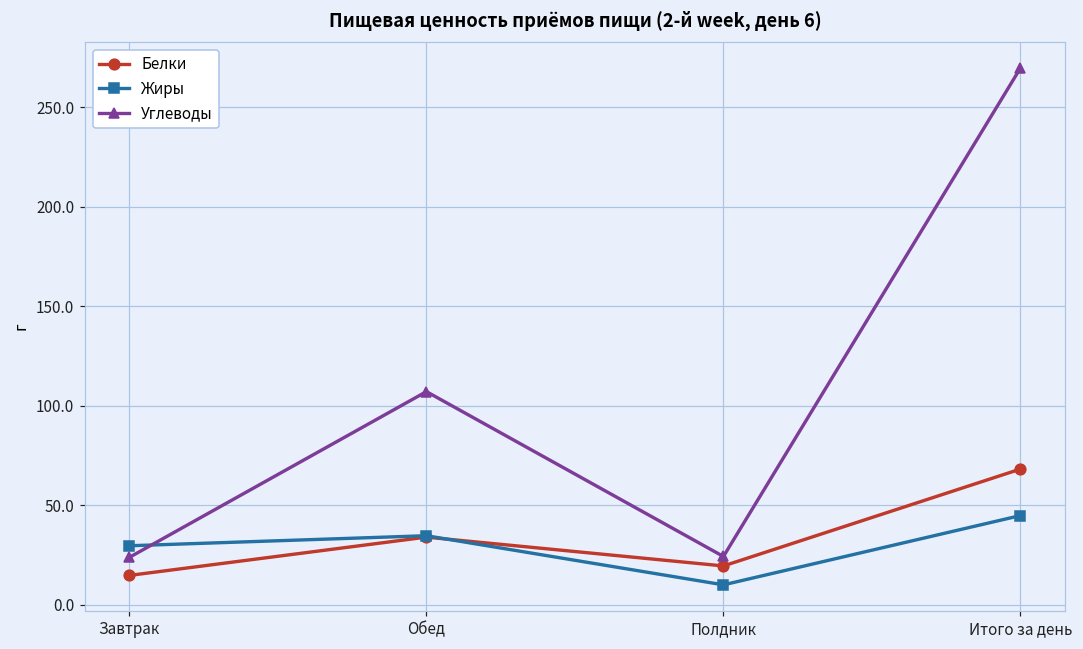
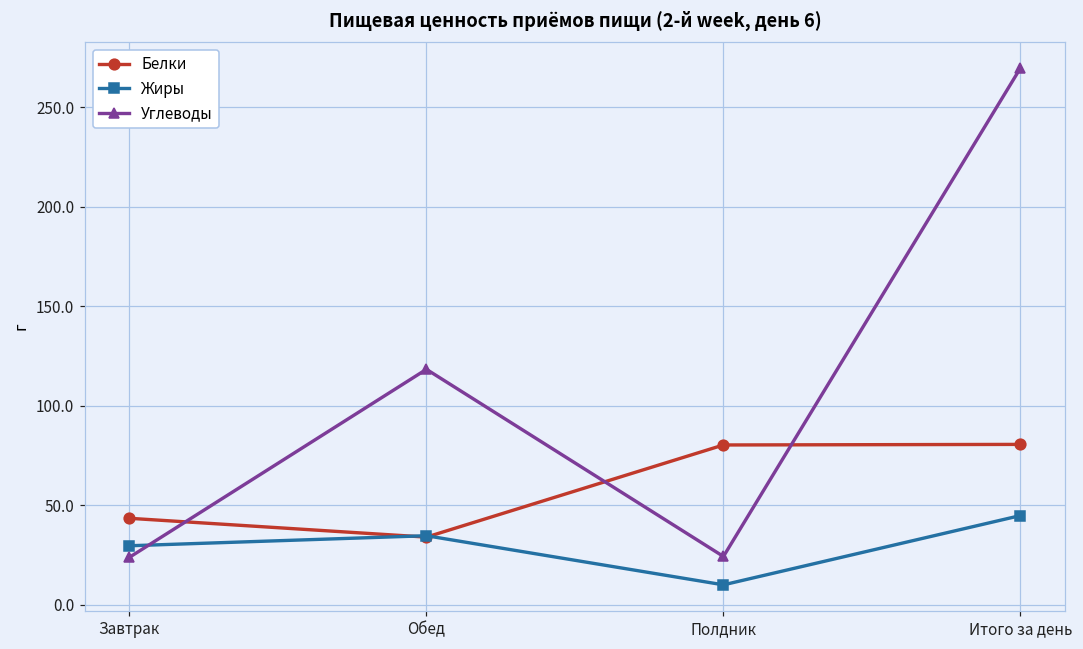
  {
    "Белки": {
-     "Завтрак": 15,
-     "Полдник": 19,
-     "Итого за день": 68
+     "Завтрак": 43,
+     "Полдник": 80,
+     "Итого за день": 81
    },
    "Жиры": {
      "Завтрак": 30,
      "Полдник": 10,
      "Итого за день": 45
    },
    "Углеводы": {
      "Завтрак": 24,
-     "Обед": 107,
+     "Обед": 118,
      "Полдник": 24,
      "Итого за день": 270
    }
  }
